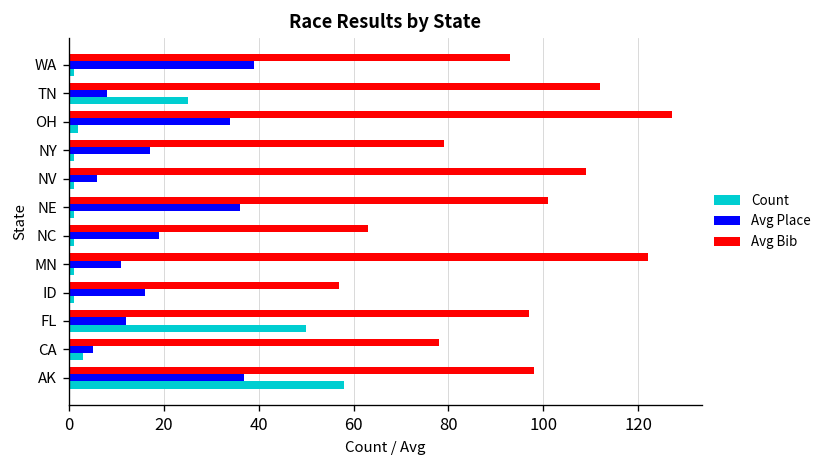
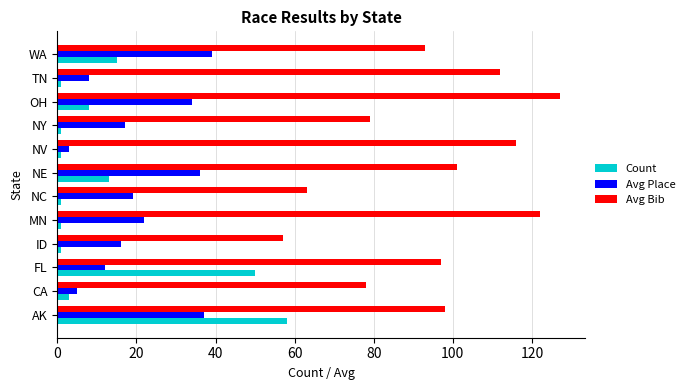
  {
    "Count": {
-     "WA": 1,
-     "TN": 25,
-     "OH": 2,
+     "WA": 15,
+     "TN": 1,
+     "OH": 8,
      "NY": 1,
      "NV": 1,
-     "NE": 1,
+     "NE": 13,
      "NC": 1,
      "MN": 1,
      "ID": 1,
      "FL": 50,
      "CA": 3,
      "AK": 58
    },
    "Avg Place": {
      "WA": 39,
      "TN": 8,
      "OH": 34,
      "NY": 17,
-     "NV": 6,
+     "NV": 3,
      "NE": 36,
      "NC": 19,
-     "MN": 11,
+     "MN": 22,
      "ID": 16,
      "FL": 12,
      "CA": 5,
      "AK": 37
    },
    "Avg Bib": {
      "WA": 93,
      "TN": 112,
      "OH": 127,
      "NY": 79,
-     "NV": 109,
+     "NV": 116,
      "NE": 101,
      "NC": 63,
      "MN": 122,
      "ID": 57,
      "FL": 97,
      "CA": 78,
      "AK": 98
    }
  }
